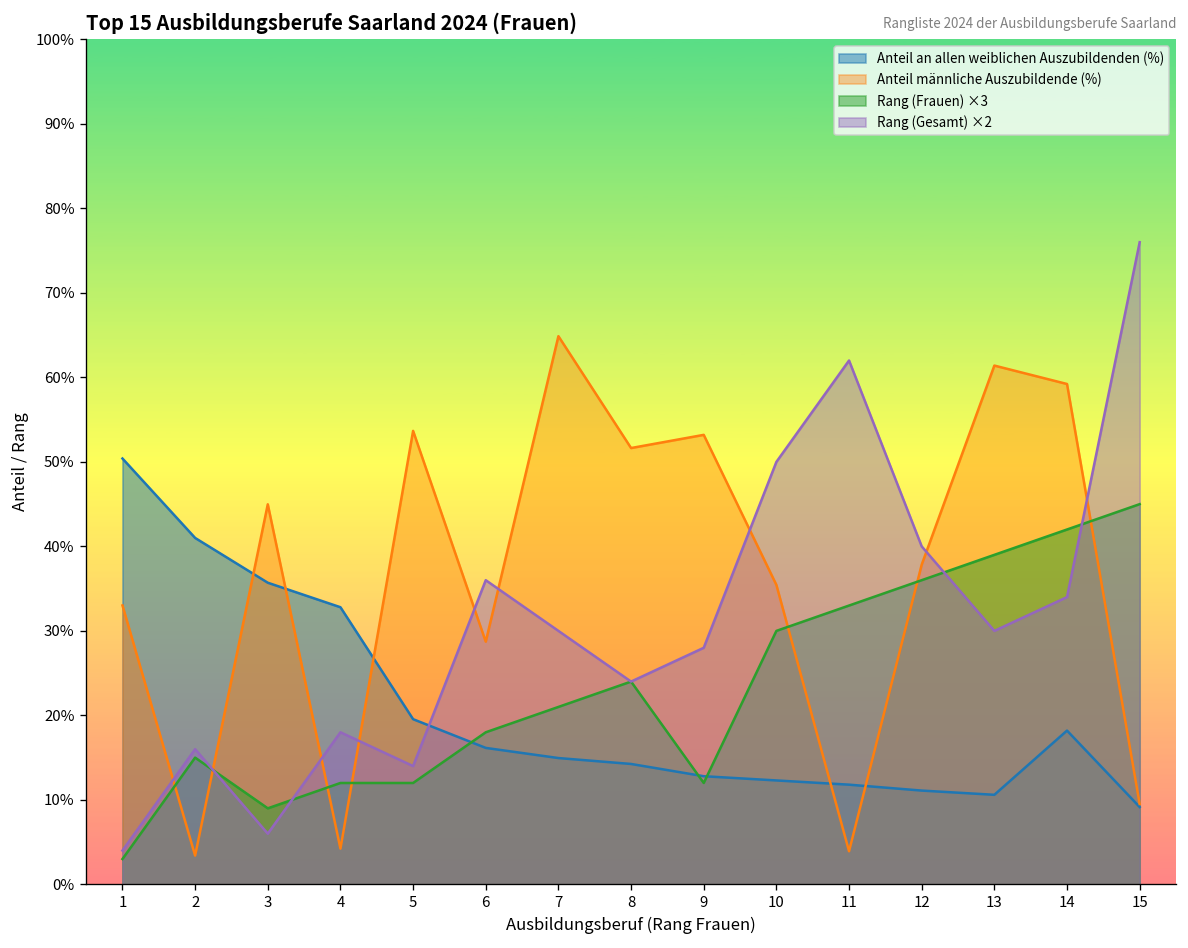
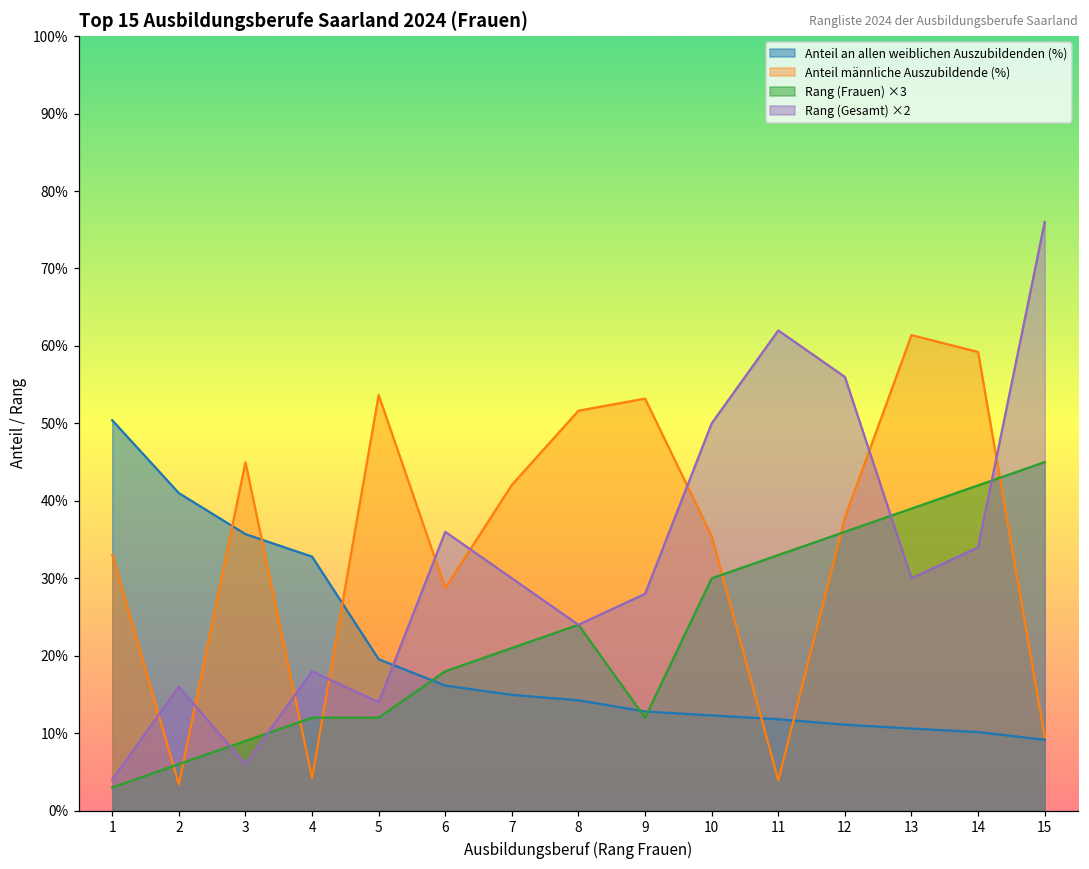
  {
    "Anteil an allen weiblichen Auszubildenden (%)": {
      "1": "50%",
      "2": "41%",
      "3": "36%",
      "4": "33%",
      "5": "20%",
      "6": "16%",
      "7": "15%",
      "8": "14%",
      "9": "13%",
      "10": "12%",
      "11": "12%",
      "12": "11%",
      "13": "11%",
-     "14": "18%",
+     "14": "10%",
      "15": "9%"
    },
    "Anteil männliche Auszubildende (%)": {
      "1": "33%",
      "2": "3%",
      "3": "45%",
      "4": "4%",
      "5": "54%",
      "6": "29%",
-     "7": "65%",
+     "7": "42%",
      "8": "52%",
      "9": "53%",
      "10": "35%",
      "11": "4%",
      "12": "38%",
      "13": "61%",
      "14": "59%",
      "15": "10%"
    },
    "Rang (Frauen) ×3": {
      "1": "3%",
-     "2": "15%",
+     "2": "6%",
      "3": "9%",
      "4": "12%",
      "5": "12%",
      "6": "18%",
      "7": "21%",
      "9": "12%",
      "10": "30%",
      "11": "33%",
      "12": "36%",
      "13": "39%",
      "14": "42%",
      "15": "45%"
    },
    "Rang (Gesamt) ×2": {
      "1": "4%",
      "2": "16%",
      "3": "6%",
      "4": "18%",
      "5": "14%",
      "6": "36%",
      "7": "30%",
      "9": "28%",
      "10": "50%",
      "11": "62%",
-     "12": "40%",
+     "12": "56%",
      "13": "30%",
      "14": "34%",
      "15": "76%"
    }
  }
